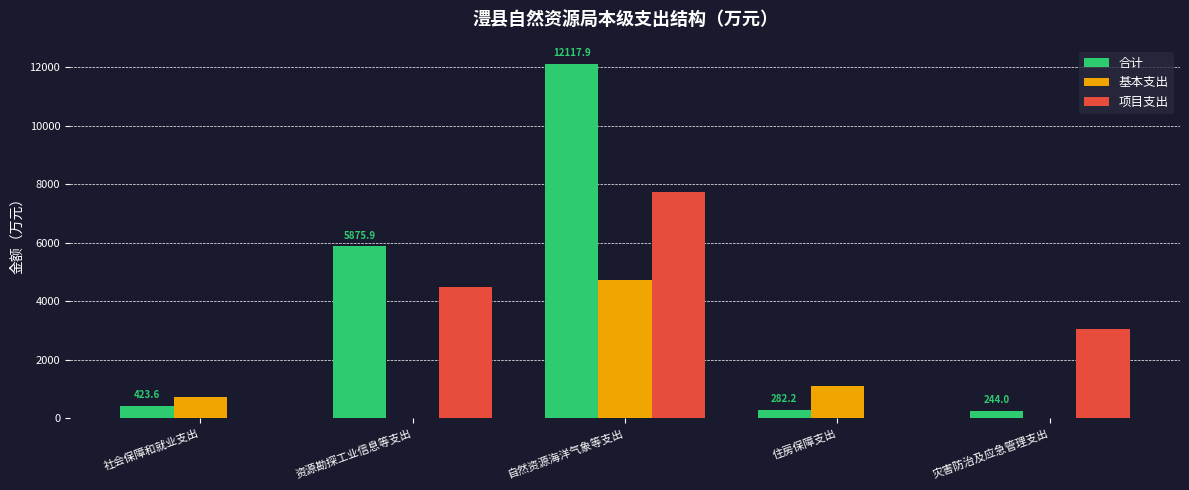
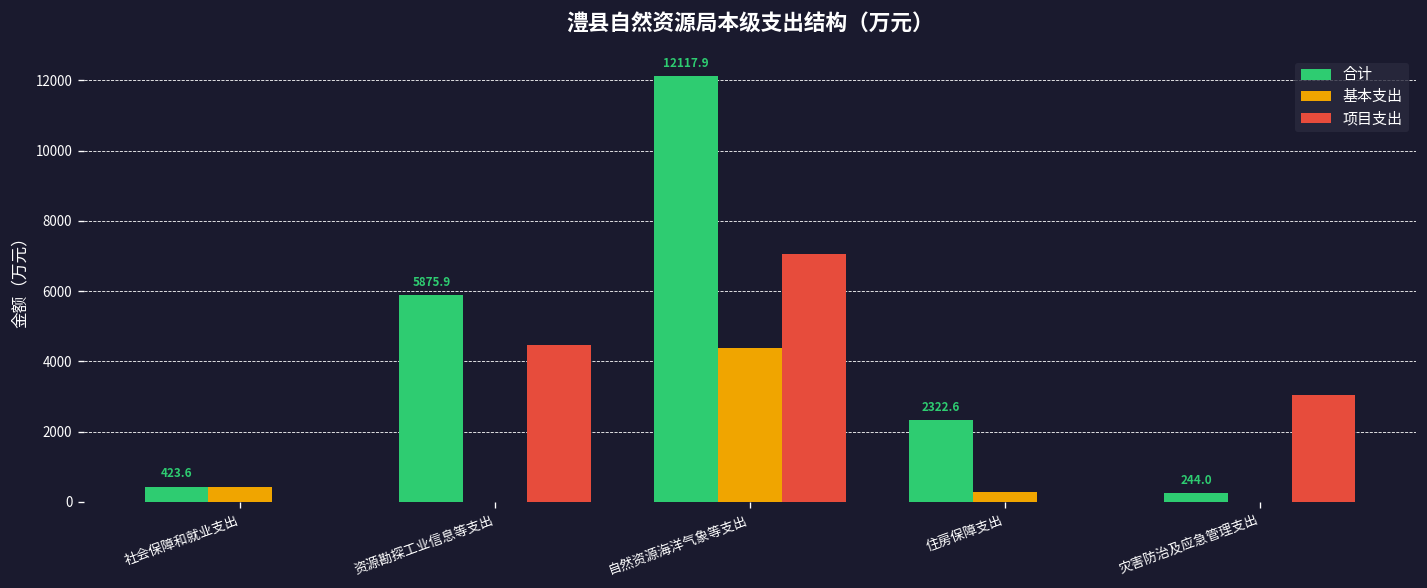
  {
    "合计": {
      "社会保障和就业支出": 423.6,
      "资源勘探工业信息等支出": 5875.9,
      "自然资源海洋气象等支出": 12117.9,
-     "住房保障支出": 282.2,
+     "住房保障支出": 2322.6,
      "灾害防治及应急管理支出": 244.0
    },
    "基本支出": {
-     "社会保障和就业支出": 700,
+     "社会保障和就业支出": 400,
      "资源勘探工业信息等支出": 0,
-     "自然资源海洋气象等支出": 4700,
-     "住房保障支出": 1100,
+     "自然资源海洋气象等支出": 4400,
+     "住房保障支出": 300,
      "灾害防治及应急管理支出": 0
    },
    "项目支出": {
      "社会保障和就业支出": 0,
      "资源勘探工业信息等支出": 4500,
-     "自然资源海洋气象等支出": 7700,
+     "自然资源海洋气象等支出": 7000,
      "住房保障支出": 0,
      "灾害防治及应急管理支出": 3000
    }
  }
